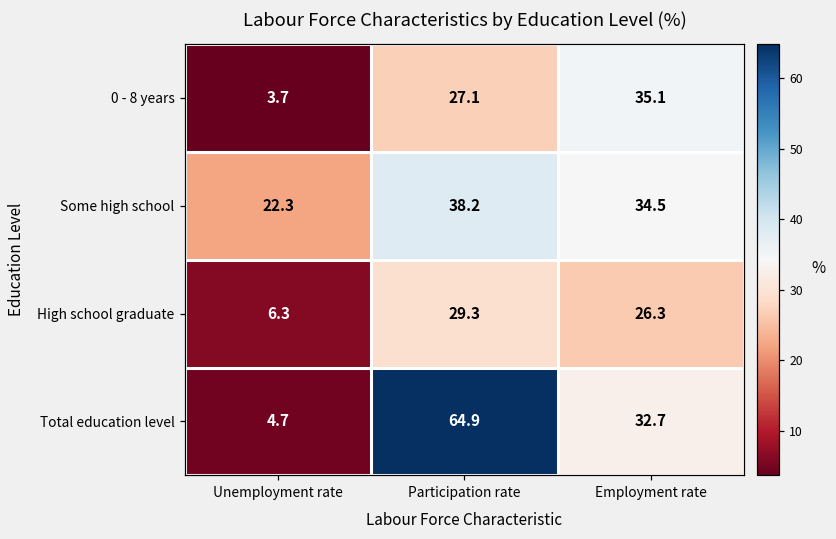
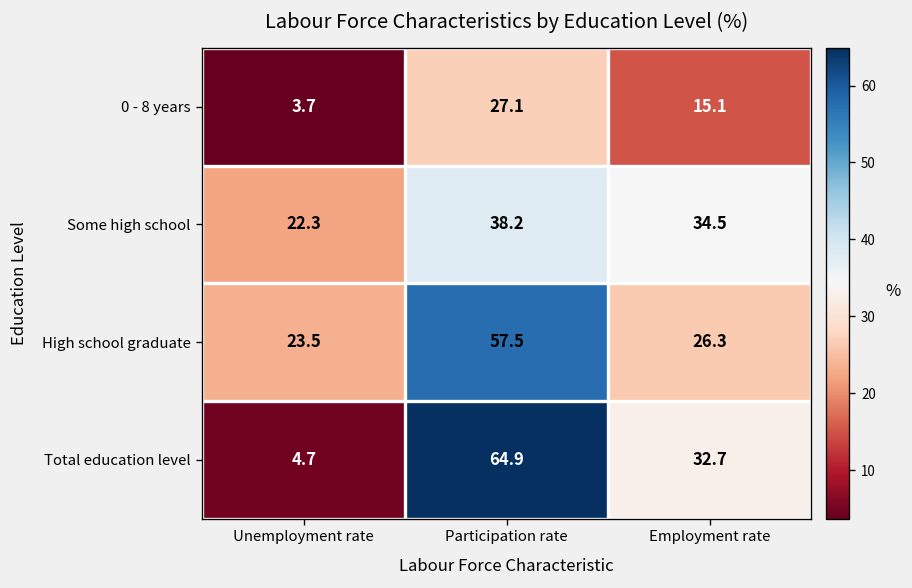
  {
    "0 - 8 years": {
      "Unemployment rate": 3.7,
      "Participation rate": 27.1,
-     "Employment rate": 35.1
+     "Employment rate": 15.1
    },
    "Some high school": {
      "Unemployment rate": 22.3,
      "Participation rate": 38.2,
      "Employment rate": 34.5
    },
    "High school graduate": {
-     "Unemployment rate": 6.3,
-     "Participation rate": 29.3,
+     "Unemployment rate": 23.5,
+     "Participation rate": 57.5,
      "Employment rate": 26.3
    },
    "Total education level": {
      "Unemployment rate": 4.7,
      "Participation rate": 64.9,
      "Employment rate": 32.7
    }
  }
